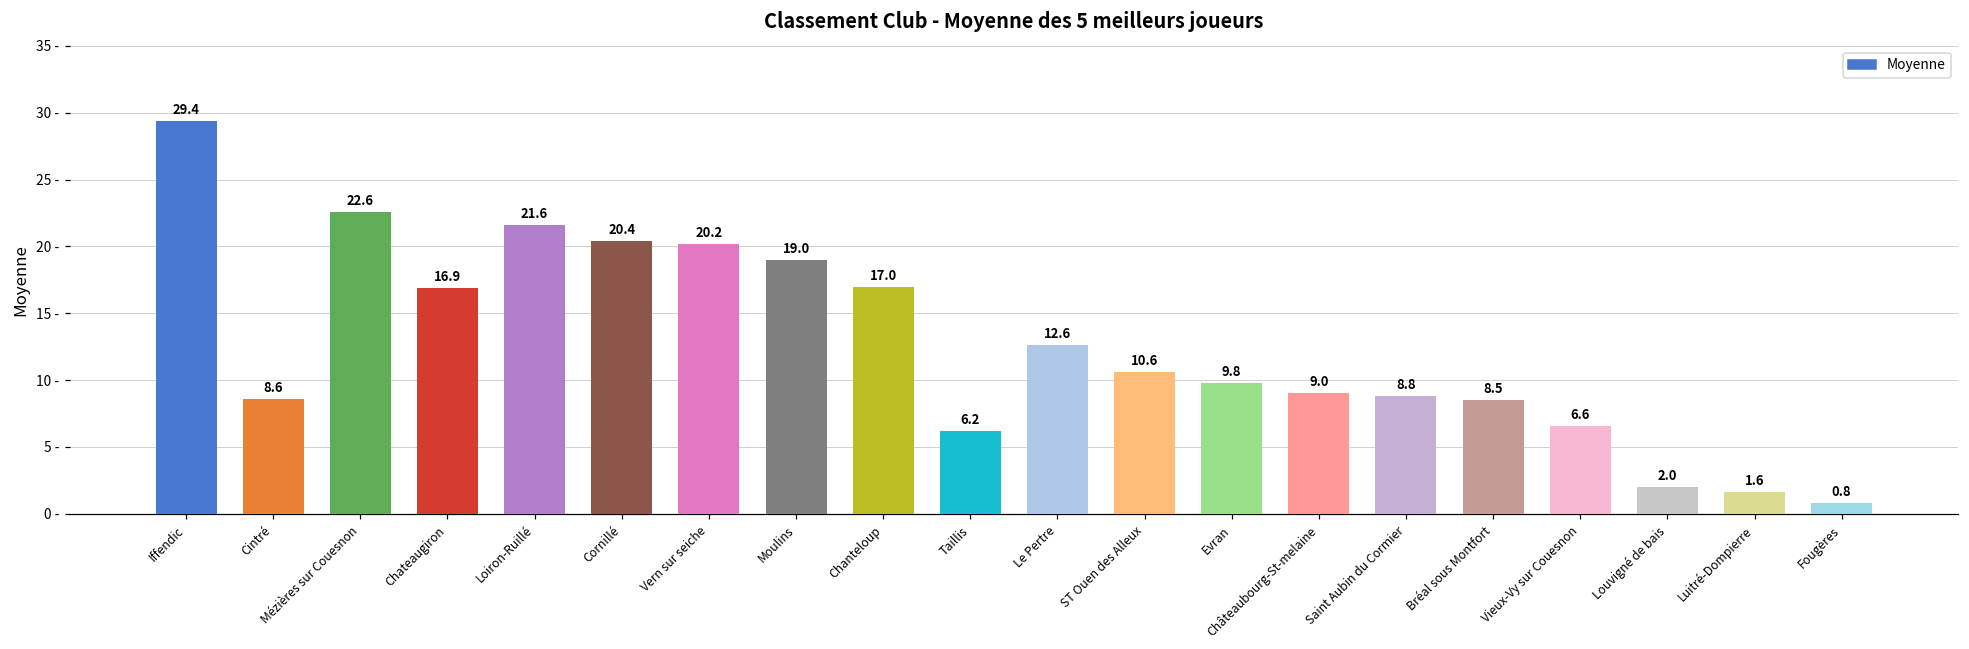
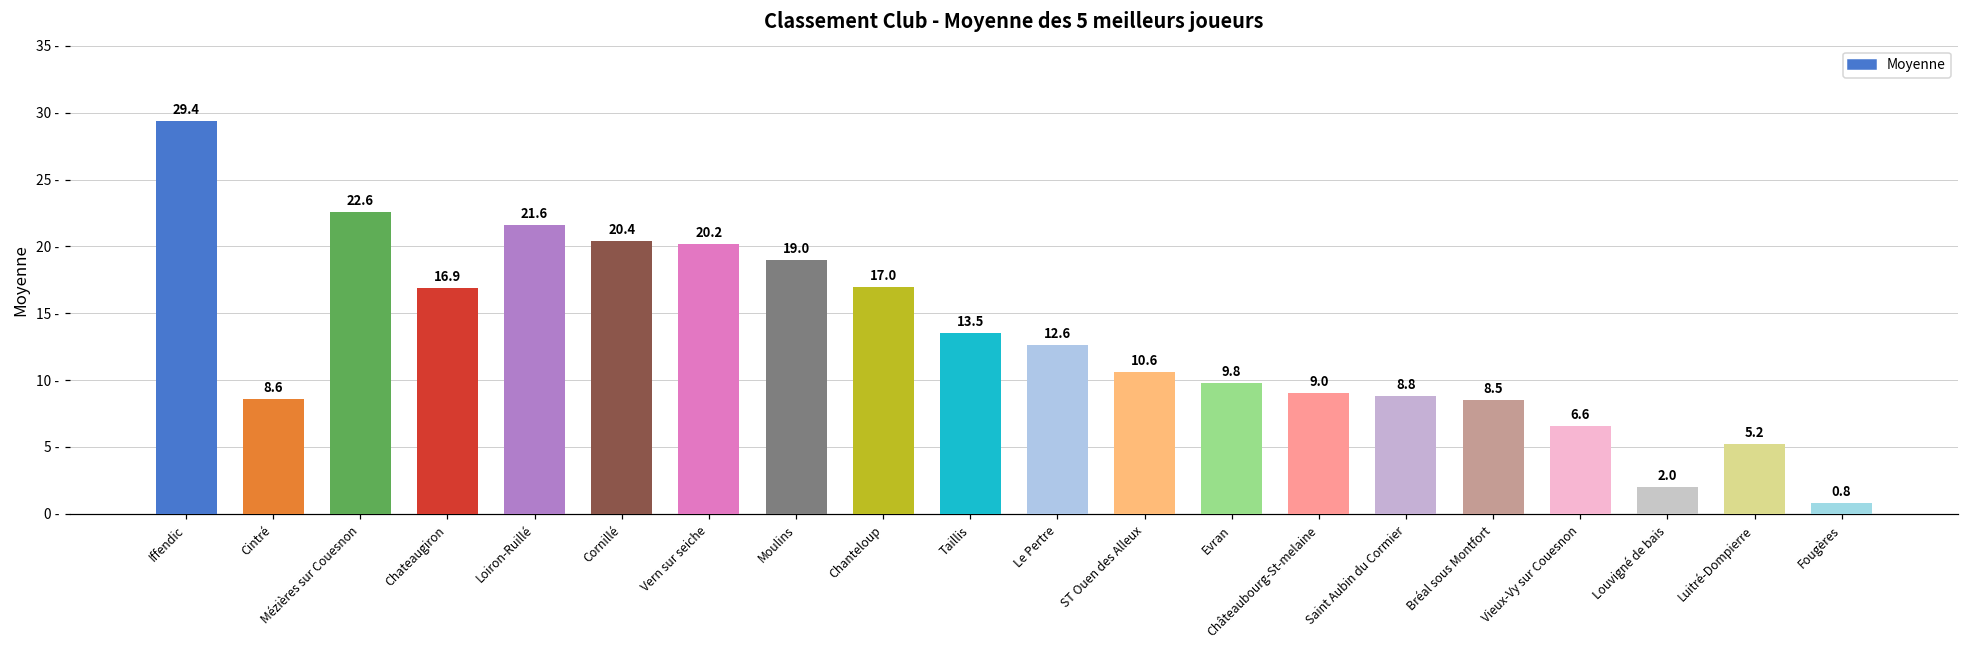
  {
    "Iffendic": 29.4,
    "Cintré": 8.6,
    "Mézières sur Couesnon": 22.6,
    "Chateaugiron": 16.9,
    "Loiron-Ruillé": 21.6,
    "Cornillé": 20.4,
    "Vern sur seiche": 20.2,
    "Moulins": 19.0,
    "Chanteloup": 17.0,
-   "Taillis": 6.2,
+   "Taillis": 13.5,
    "Le Pertre": 12.6,
    "ST Ouen des Alleux": 10.6,
    "Evran": 9.8,
    "Châteaubourg-St-melaine": 9.0,
    "Saint Aubin du Cormier": 8.8,
    "Bréal sous Montfort": 8.5,
    "Vieux-Vy sur Couesnon": 6.6,
    "Louvigné de bais": 2.0,
-   "Luitré-Dompierre": 1.6,
+   "Luitré-Dompierre": 5.2,
    "Fougères": 0.8
  }
